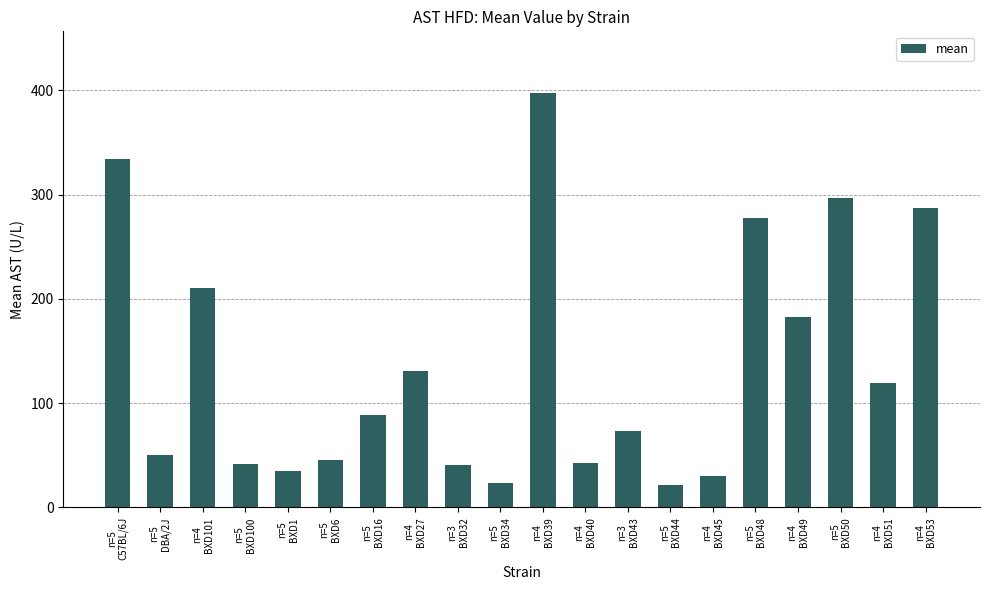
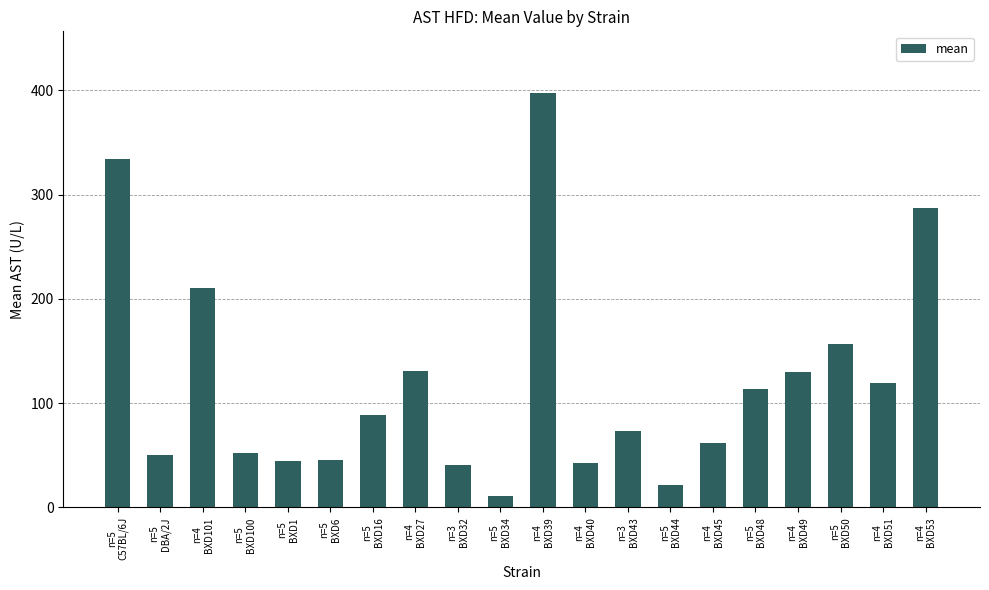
  {
    "n=5 C57BL/6J": 334,
    "n=5 DBA/2J": 50,
    "n=4 BXD101": 211,
-   "n=5 BXD100": 42,
-   "n=5 BXD1": 35,
+   "n=5 BXD100": 52,
+   "n=5 BXD1": 45,
    "n=5 BXD6": 46,
    "n=5 BXD16": 89,
    "n=4 BXD27": 131,
    "n=3 BXD32": 41,
-   "n=5 BXD34": 24,
+   "n=5 BXD34": 11,
    "n=4 BXD39": 397,
    "n=4 BXD40": 43,
    "n=3 BXD43": 73,
    "n=5 BXD44": 21,
-   "n=4 BXD45": 30,
-   "n=5 BXD48": 278,
-   "n=4 BXD49": 182,
-   "n=5 BXD50": 297,
+   "n=4 BXD45": 62,
+   "n=5 BXD48": 113,
+   "n=4 BXD49": 130,
+   "n=5 BXD50": 157,
    "n=4 BXD51": 119,
    "n=4 BXD53": 287
  }
